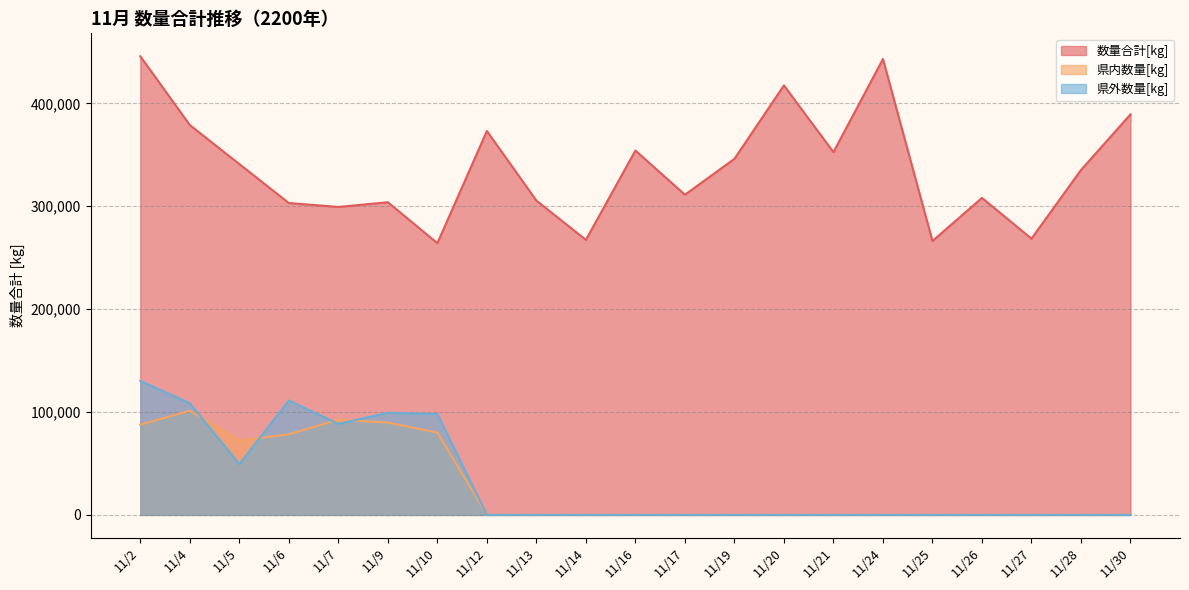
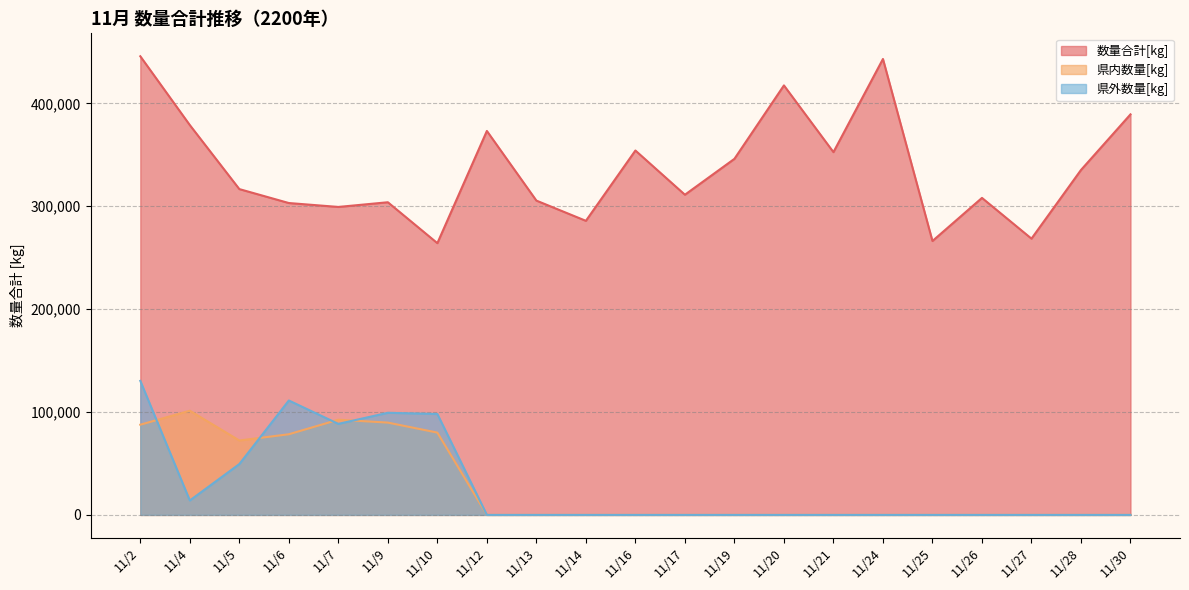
  {
    "数量合計[kg]": {
      "11/2": "446,000",
      "11/4": "379,000",
-     "11/5": "341,000",
+     "11/5": "317,000",
      "11/6": "303,000",
      "11/7": "299,000",
      "11/9": "304,000",
      "11/10": "264,000",
      "11/12": "373,000",
      "11/13": "305,000",
-     "11/14": "267,000",
+     "11/14": "286,000",
      "11/16": "354,000",
      "11/17": "311,000",
      "11/19": "346,000",
      "11/20": "417,000",
      "11/21": "353,000",
      "11/24": "443,000",
      "11/25": "266,000",
      "11/26": "308,000",
      "11/27": "268,000",
      "11/28": "335,000",
      "11/30": "389,000"
    },
    "県内数量[kg]": {
      "11/2": "88,000",
      "11/4": "101,000",
      "11/5": "72,000",
      "11/6": "78,000",
      "11/7": "93,000",
      "11/9": "90,000",
      "11/10": "80,000"
    },
    "県外数量[kg]": {
      "11/2": "130,000",
-     "11/4": "109,000",
+     "11/4": "14,000",
      "11/5": "49,000",
      "11/6": "111,000",
      "11/7": "88,000",
      "11/9": "99,000",
      "11/10": "98,000"
    }
  }
